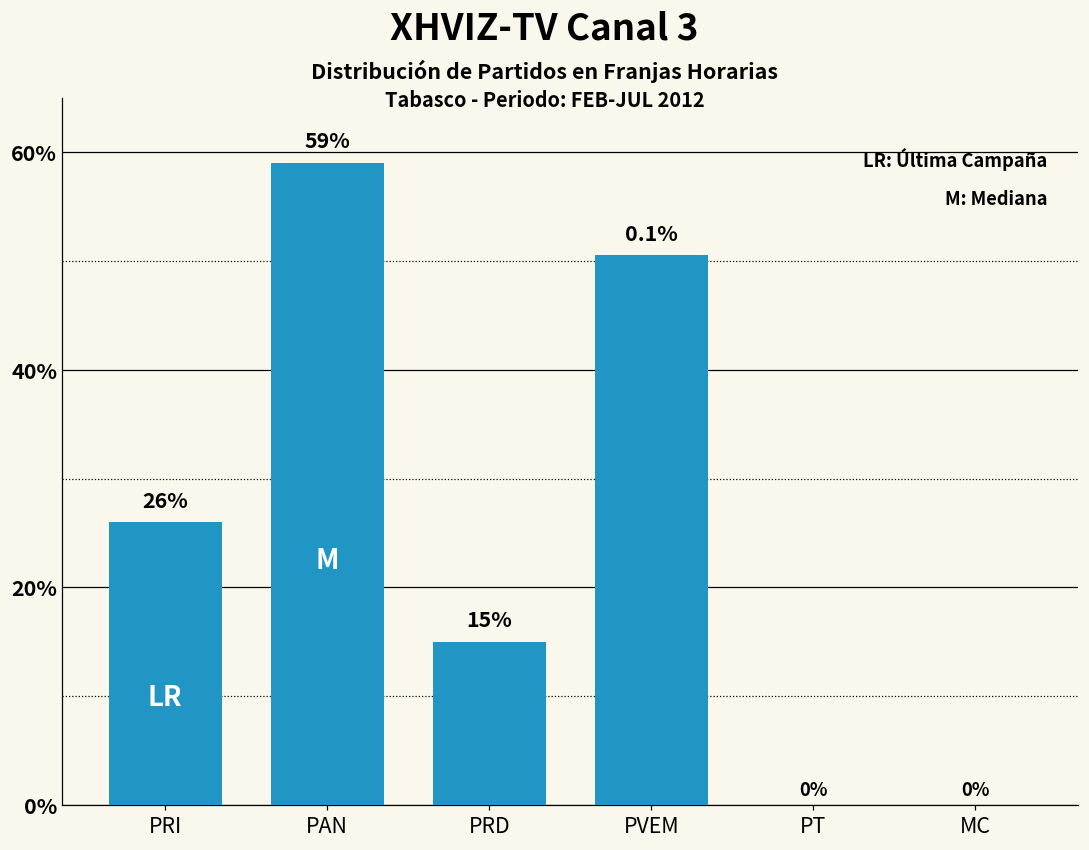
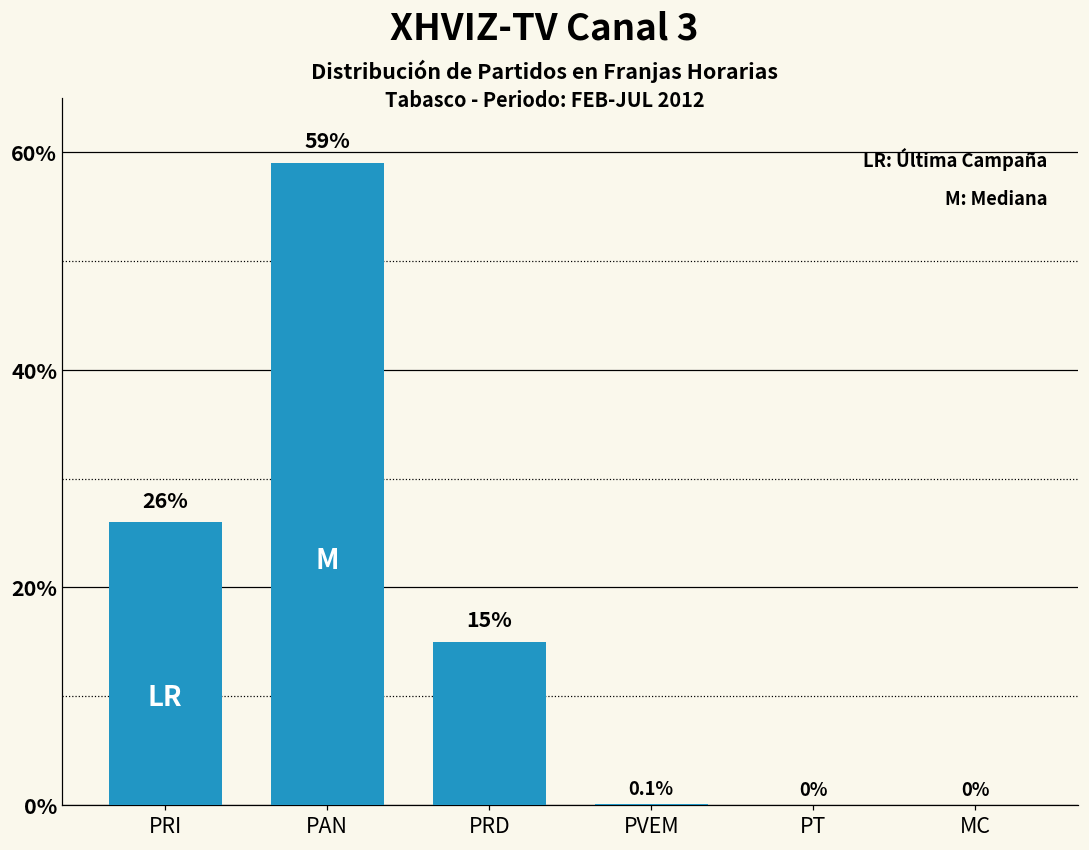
  {
-   "PVEM": "51%"
+   "PVEM": "0%"
  }
